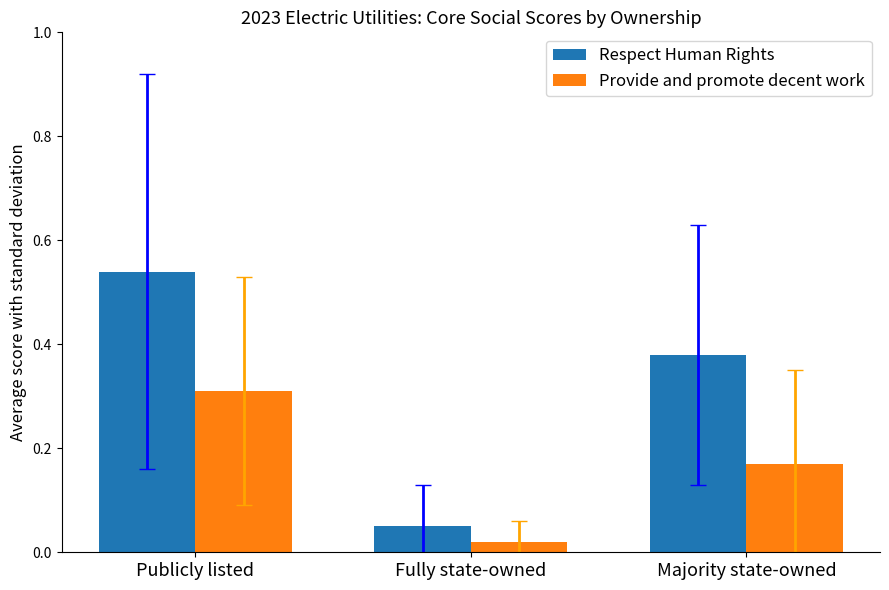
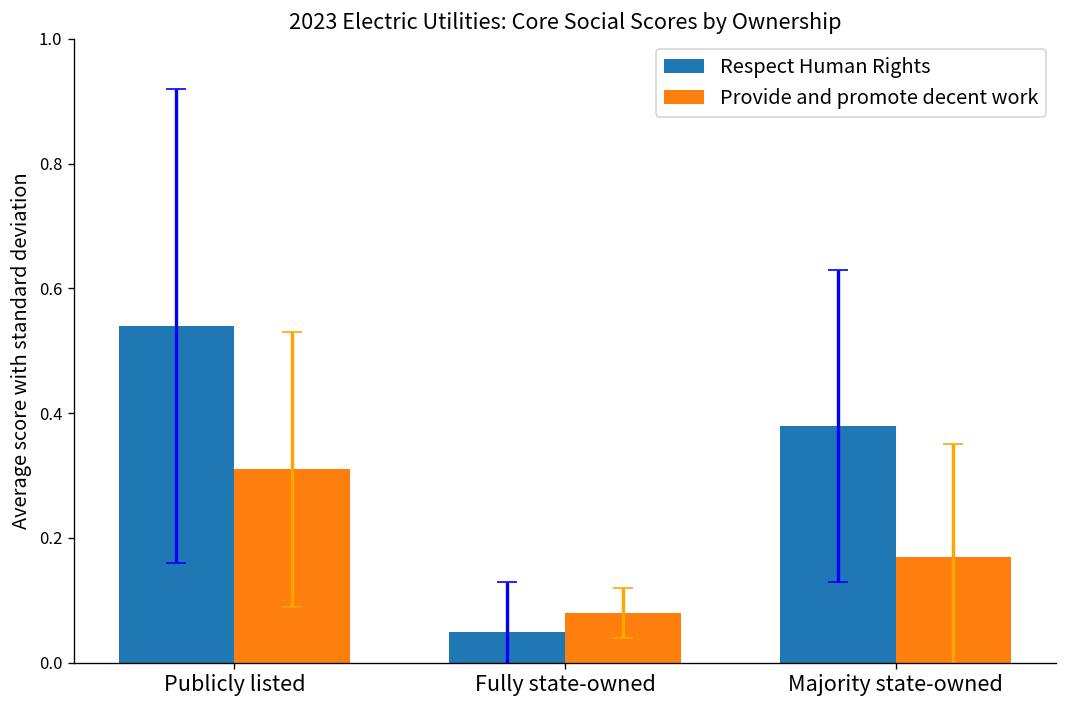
  {
    "Provide and promote decent work": {
      "Publicly listed": 0.31,
-     "Fully state-owned": 0.02,
+     "Fully state-owned": 0.08,
      "Majority state-owned": 0.17
    }
  }
